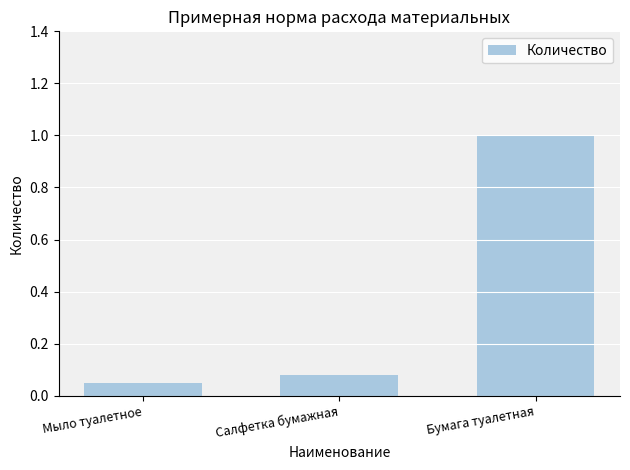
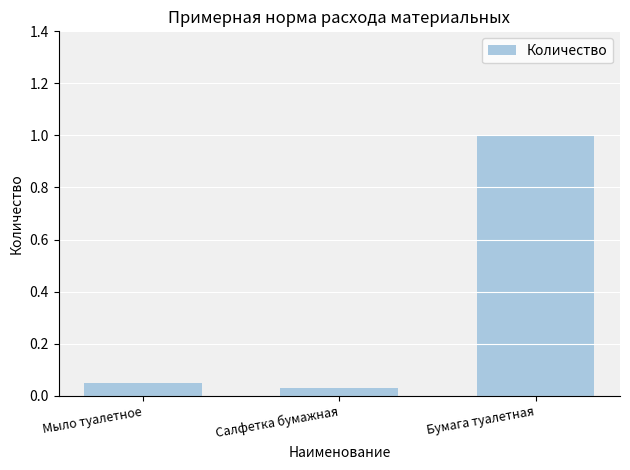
  {
    "Мыло туалетное": 0.05,
-   "Салфетка бумажная": 0.08,
+   "Салфетка бумажная": 0.03,
    "Бумага туалетная": 1.00
  }
